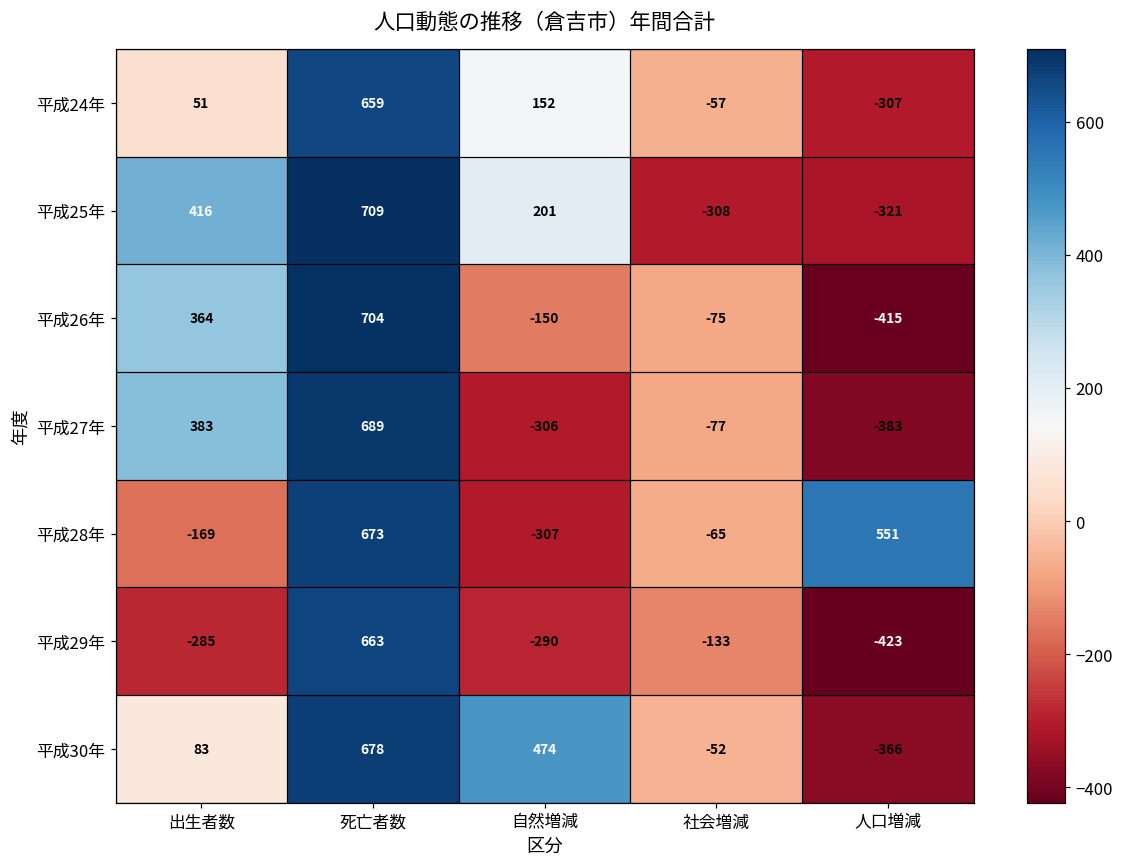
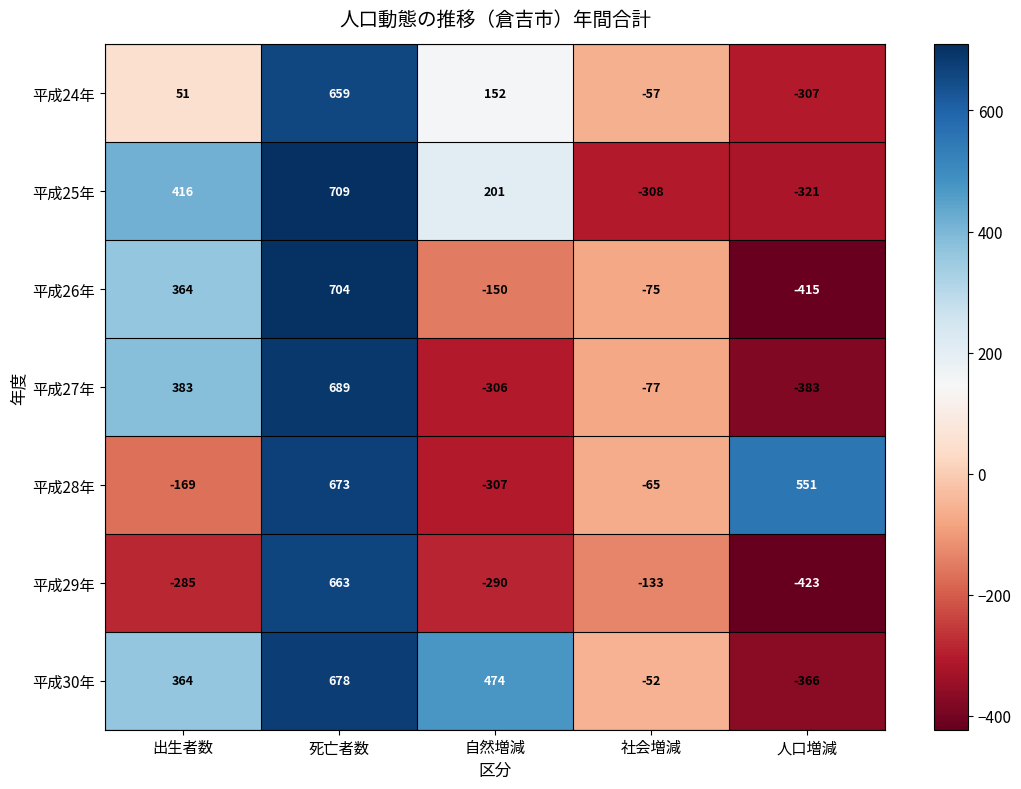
  {
    "平成24年": {
      "出生者数": 51,
      "死亡者数": 659,
      "自然増減": 152,
      "社会増減": -57,
      "人口増減": -307
    },
    "平成25年": {
      "出生者数": 416,
      "死亡者数": 709,
      "自然増減": 201,
      "社会増減": -308,
      "人口増減": -321
    },
    "平成26年": {
      "出生者数": 364,
      "死亡者数": 704,
      "自然増減": -150,
      "社会増減": -75,
      "人口増減": -415
    },
    "平成27年": {
      "出生者数": 383,
      "死亡者数": 689,
      "自然増減": -306,
      "社会増減": -77,
      "人口増減": -383
    },
    "平成28年": {
      "出生者数": -169,
      "死亡者数": 673,
      "自然増減": -307,
      "社会増減": -65,
      "人口増減": 551
    },
    "平成29年": {
      "出生者数": -285,
      "死亡者数": 663,
      "自然増減": -290,
      "社会増減": -133,
      "人口増減": -423
    },
    "平成30年": {
-     "出生者数": 83,
+     "出生者数": 364,
      "死亡者数": 678,
      "自然増減": 474,
      "社会増減": -52,
      "人口増減": -366
    }
  }
